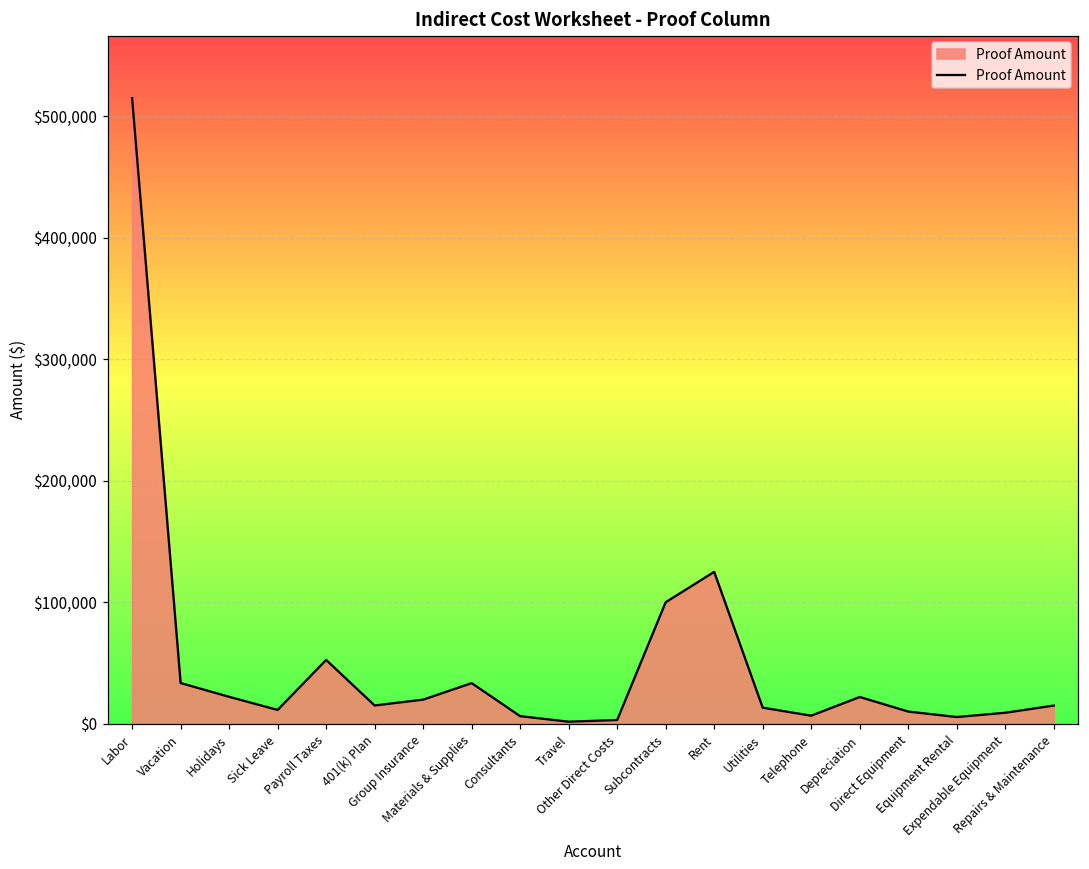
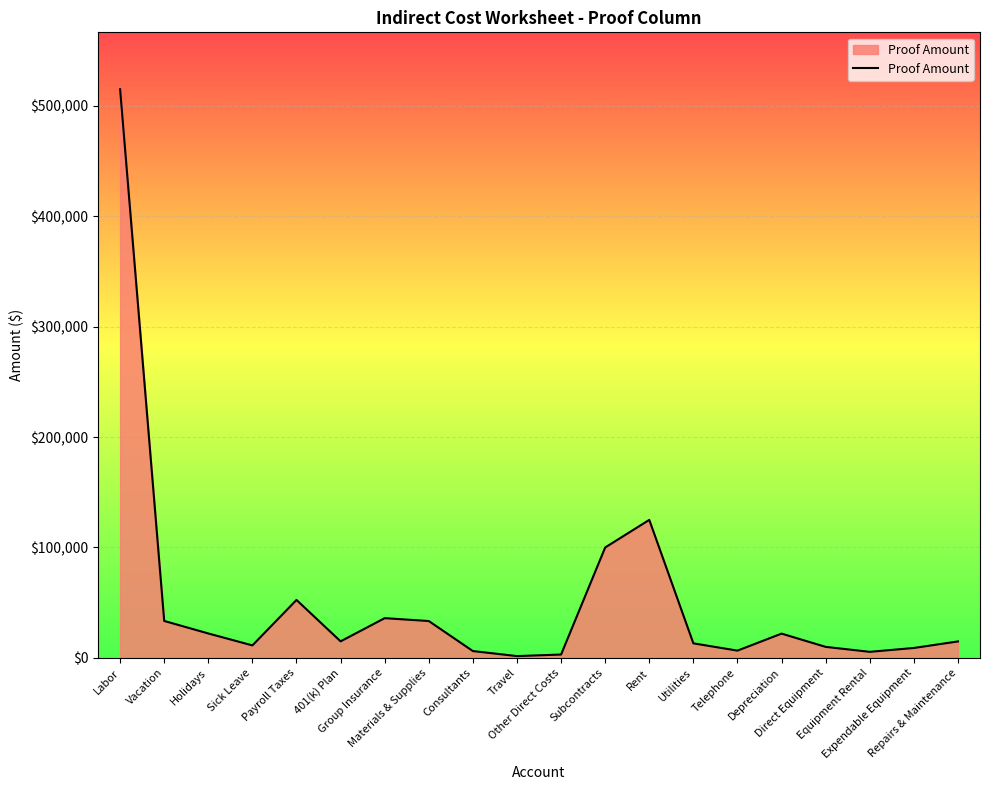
  {
    "Labor": "$515,000",
    "Vacation": "$33,000",
    "Holidays": "$22,000",
    "Sick Leave": "$11,000",
    "Payroll Taxes": "$53,000",
    "401(k) Plan": "$15,000",
-   "Group Insurance": "$20,000",
+   "Group Insurance": "$36,000",
    "Materials & Supplies": "$33,000",
    "Consultants": "$6,000",
    "Travel": "$2,000",
    "Other Direct Costs": "$3,000",
    "Subcontracts": "$100,000",
    "Rent": "$125,000",
    "Utilities": "$13,000",
    "Telephone": "$7,000",
    "Depreciation": "$22,000",
    "Direct Equipment": "$10,000",
    "Equipment Rental": "$6,000",
    "Expendable Equipment": "$9,000",
    "Repairs & Maintenance": "$15,000"
  }
